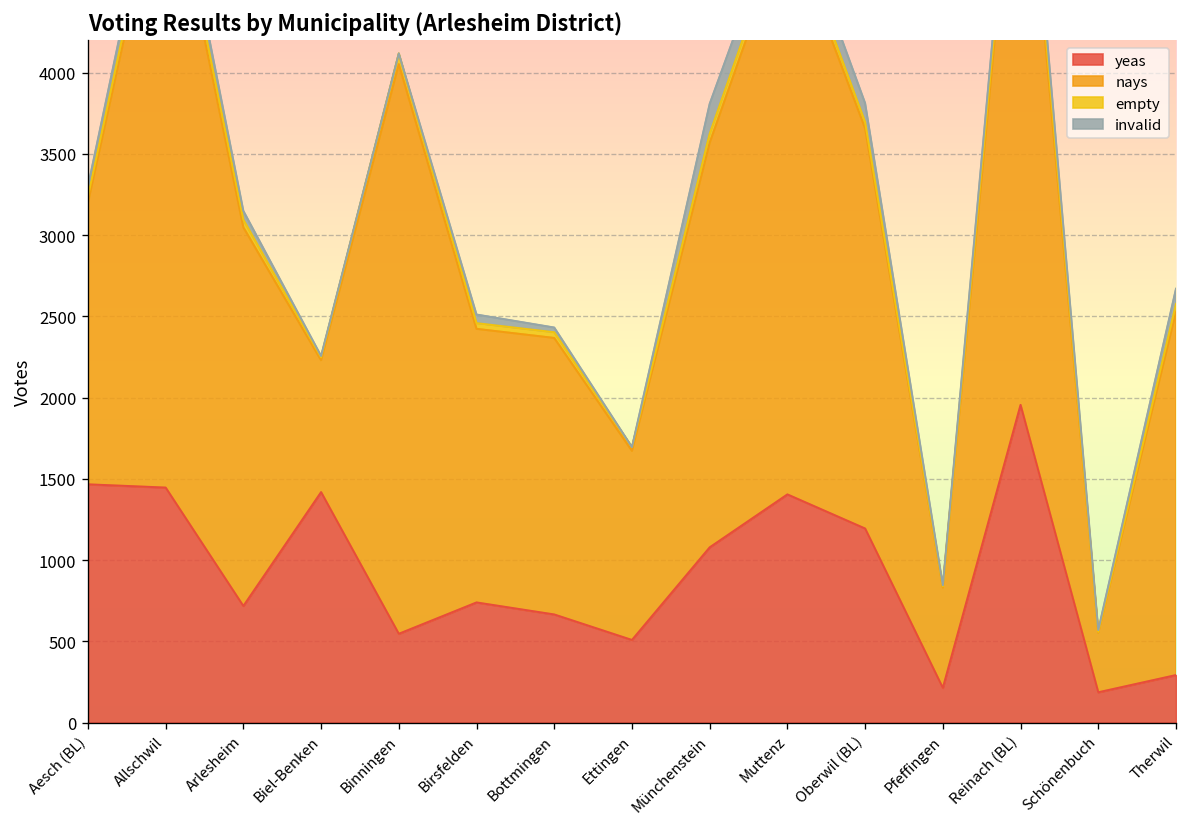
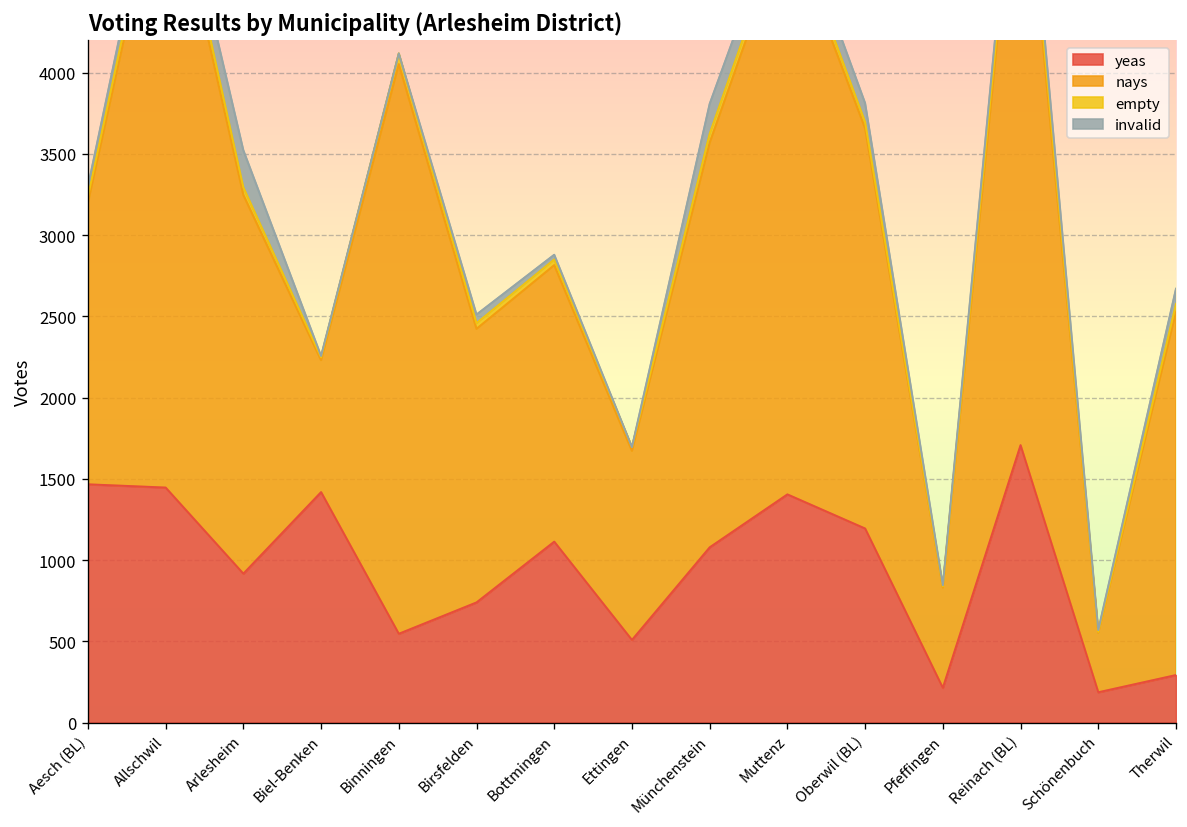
  {
    "yeas": {
      "Aesch (BL)": 1470,
      "Allschwil": 1450,
-     "Arlesheim": 720,
+     "Arlesheim": 920,
      "Biel-Benken": 1420,
      "Binningen": 550,
      "Birsfelden": 740,
-     "Bottmingen": 670,
+     "Bottmingen": 1110,
      "Ettingen": 510,
      "Münchenstein": 1080,
      "Muttenz": 1400,
      "Oberwil (BL)": 1190,
      "Pfeffingen": 210,
-     "Reinach (BL)": 1960,
+     "Reinach (BL)": 1710,
      "Schönenbuch": 190,
      "Therwil": 290
    },
    "invalid": {
      "Aesch (BL)": 60,
-     "Arlesheim": 50,
+     "Arlesheim": 230,
      "Birsfelden": 50,
      "Bottmingen": 30,
      "Münchenstein": 180,
      "Oberwil (BL)": 120,
      "Therwil": 90
    }
  }
